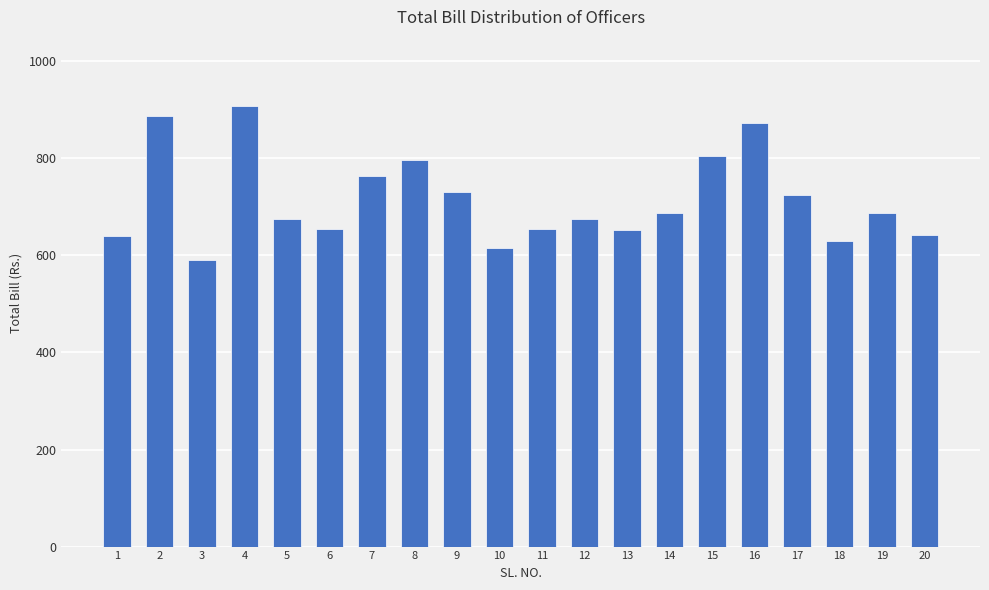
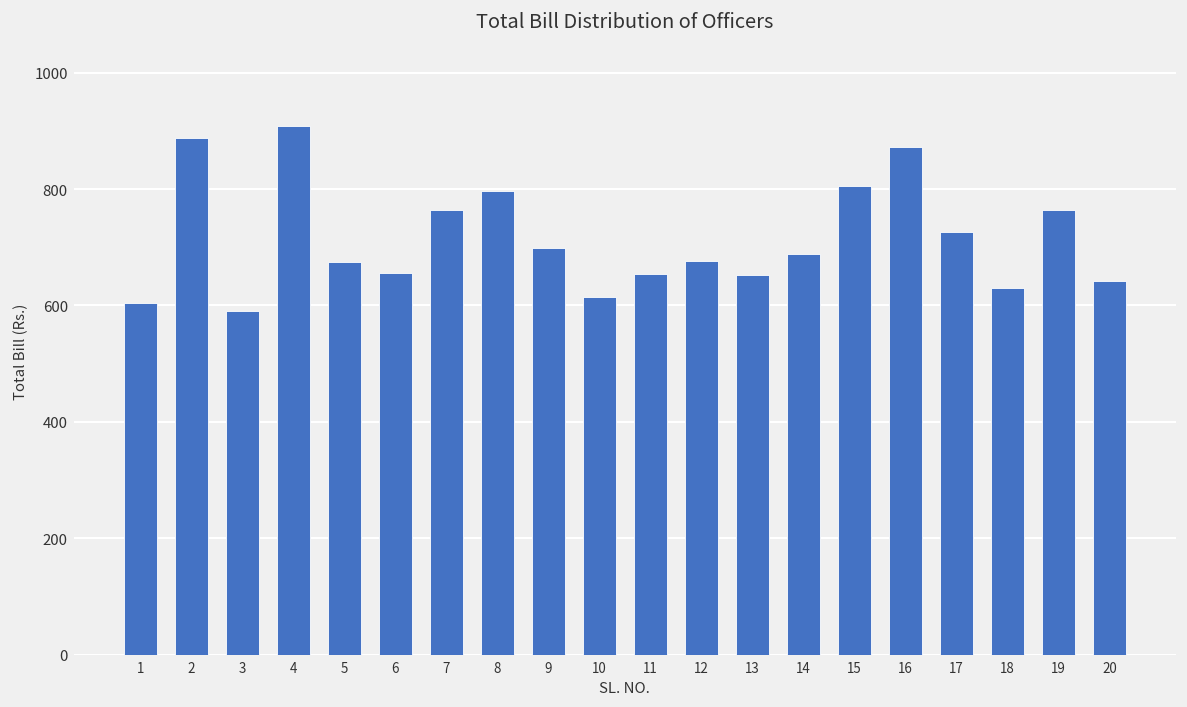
  {
-   "1": 640,
+   "1": 600,
    "2": 890,
    "3": 590,
    "4": 910,
    "5": 670,
    "6": 660,
    "7": 760,
    "8": 800,
-   "9": 730,
+   "9": 700,
    "10": 610,
    "11": 650,
    "12": 680,
    "13": 650,
    "14": 690,
    "15": 810,
    "16": 870,
    "17": 730,
    "18": 630,
-   "19": 690,
+   "19": 760,
    "20": 640
  }
